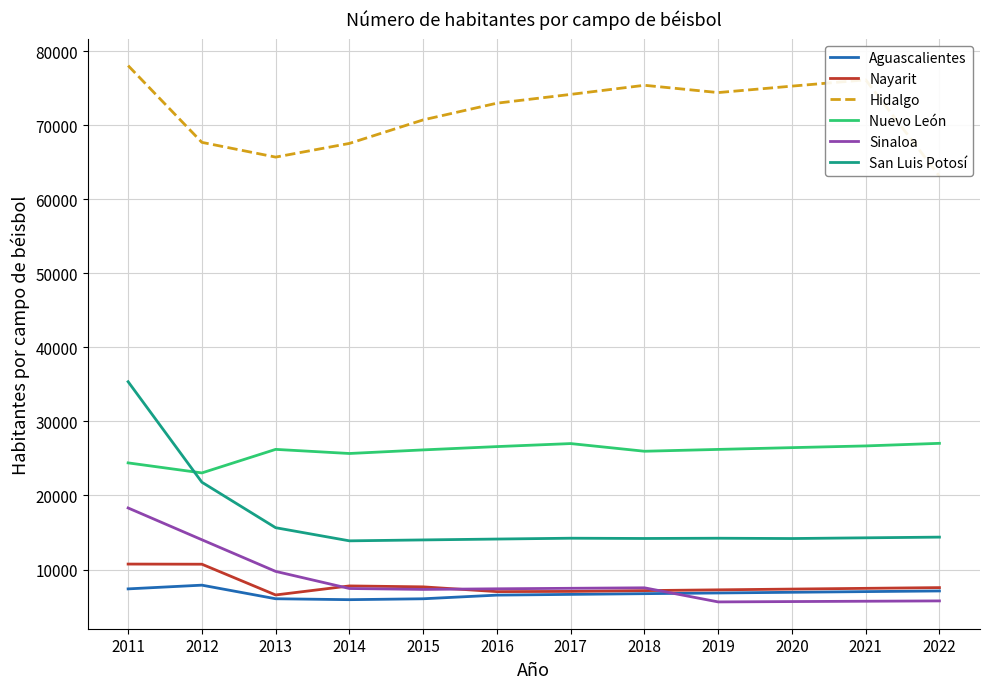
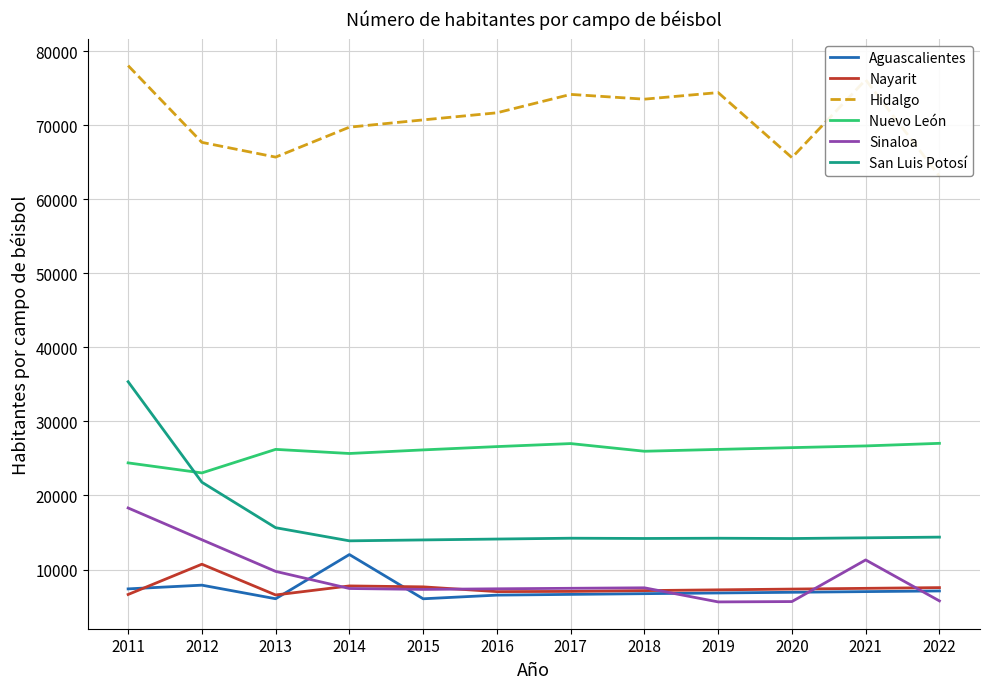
  {
    "Aguascalientes": {
      "2011": 7000,
      "2012": 8000,
      "2013": 6000,
-     "2014": 6000,
+     "2014": 12000,
      "2015": 6000,
      "2016": 7000,
      "2017": 7000,
      "2018": 7000,
      "2019": 7000,
      "2020": 7000,
      "2021": 7000,
      "2022": 7000
    },
    "Nayarit": {
-     "2011": 11000,
+     "2011": 7000,
      "2012": 11000,
      "2013": 7000,
      "2014": 8000,
      "2016": 7000,
      "2017": 7000,
      "2018": 7000,
      "2019": 7000,
      "2020": 7000,
      "2021": 7000,
      "2022": 8000
    },
    "Hidalgo": {
      "2011": 78000,
      "2012": 68000,
      "2013": 66000,
-     "2014": 68000,
+     "2014": 70000,
      "2015": 71000,
-     "2016": 73000,
+     "2016": 72000,
      "2017": 74000,
-     "2018": 75000,
+     "2018": 74000,
      "2019": 74000,
-     "2020": 75000,
+     "2020": 66000,
      "2022": 63000
    },
    "Sinaloa": {
      "2011": 18000,
      "2012": 14000,
      "2013": 10000,
      "2014": 7000,
      "2016": 7000,
      "2017": 7000,
      "2018": 8000,
      "2019": 6000,
      "2020": 6000,
-     "2021": 6000,
+     "2021": 11000,
      "2022": 6000
    }
  }
